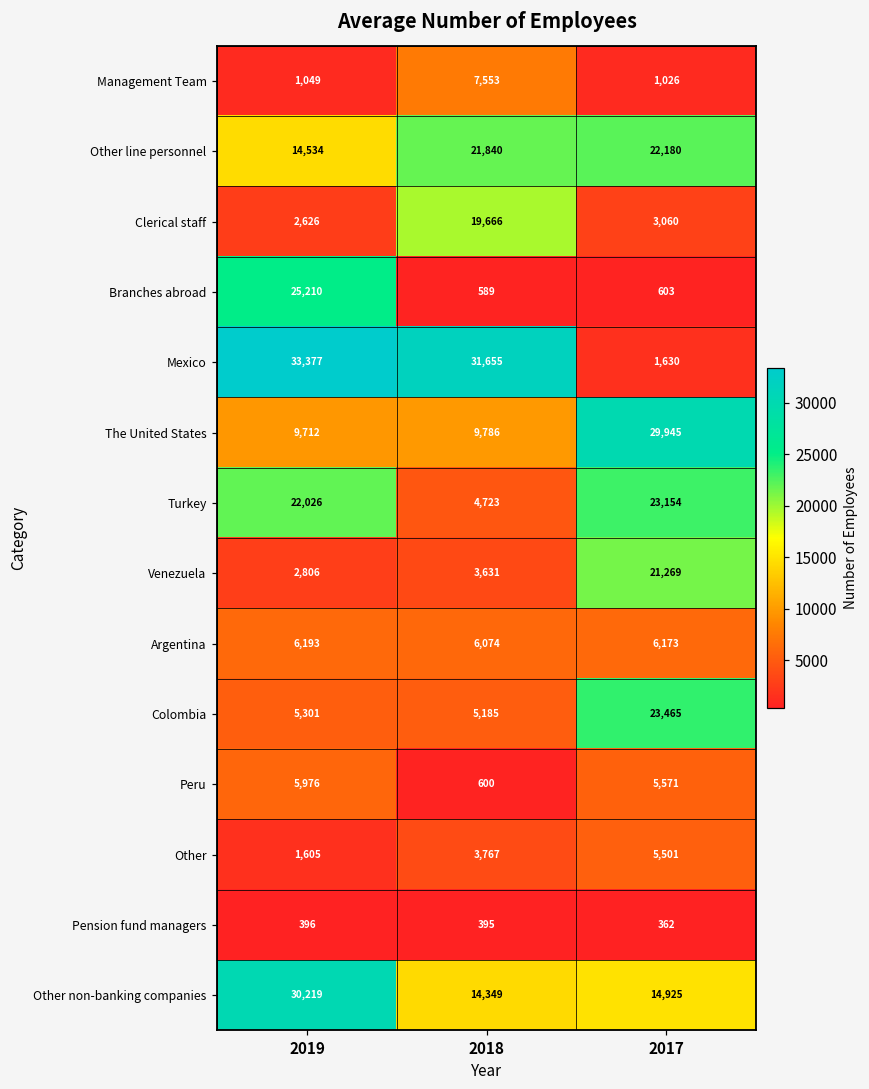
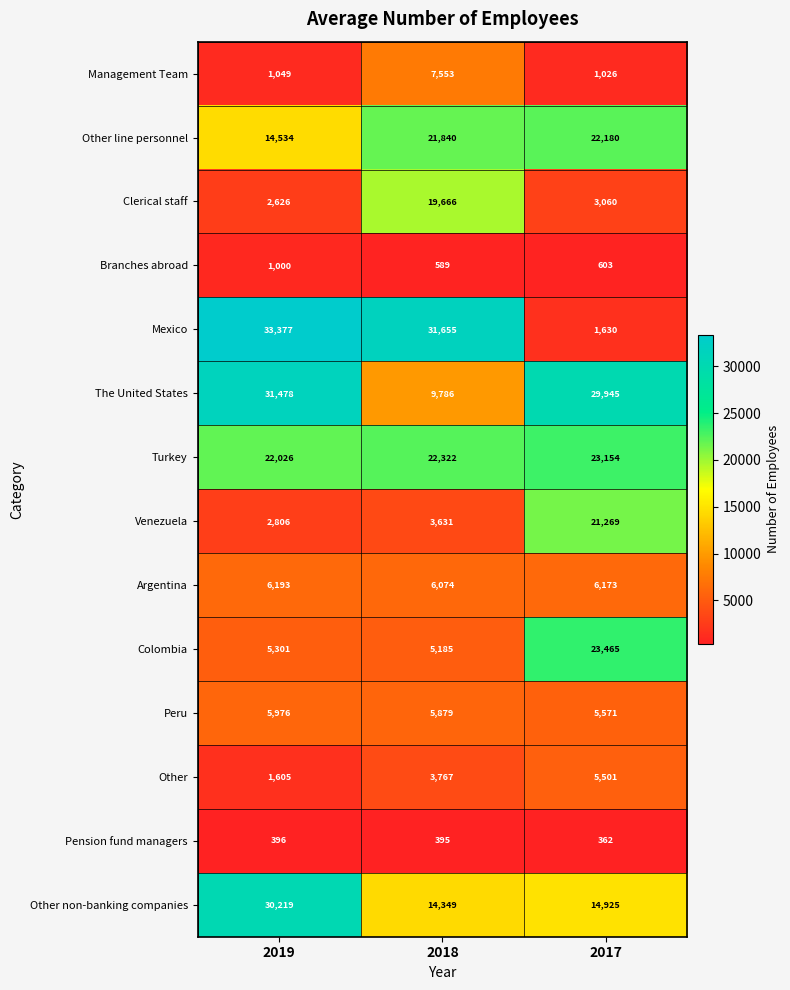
  {
    "Management Team": {
      "2019": "1,049",
      "2018": "7,553",
      "2017": "1,026"
    },
    "Other line personnel": {
      "2019": "14,534",
      "2018": "21,840",
      "2017": "22,180"
    },
    "Clerical staff": {
      "2019": "2,626",
      "2018": "19,666",
      "2017": "3,060"
    },
    "Branches abroad": {
-     "2019": "25,210",
+     "2019": "1,000",
      "2018": "589",
      "2017": "603"
    },
    "Mexico": {
      "2019": "33,377",
      "2018": "31,655",
      "2017": "1,630"
    },
    "The United States": {
-     "2019": "9,712",
+     "2019": "31,478",
      "2018": "9,786",
      "2017": "29,945"
    },
    "Turkey": {
      "2019": "22,026",
-     "2018": "4,723",
+     "2018": "22,322",
      "2017": "23,154"
    },
    "Venezuela": {
      "2019": "2,806",
      "2018": "3,631",
      "2017": "21,269"
    },
    "Argentina": {
      "2019": "6,193",
      "2018": "6,074",
      "2017": "6,173"
    },
    "Colombia": {
      "2019": "5,301",
      "2018": "5,185",
      "2017": "23,465"
    },
    "Peru": {
      "2019": "5,976",
-     "2018": "600",
+     "2018": "5,879",
      "2017": "5,571"
    },
    "Other": {
      "2019": "1,605",
      "2018": "3,767",
      "2017": "5,501"
    },
    "Pension fund managers": {
      "2019": "396",
      "2018": "395",
      "2017": "362"
    },
    "Other non-banking companies": {
      "2019": "30,219",
      "2018": "14,349",
      "2017": "14,925"
    }
  }
